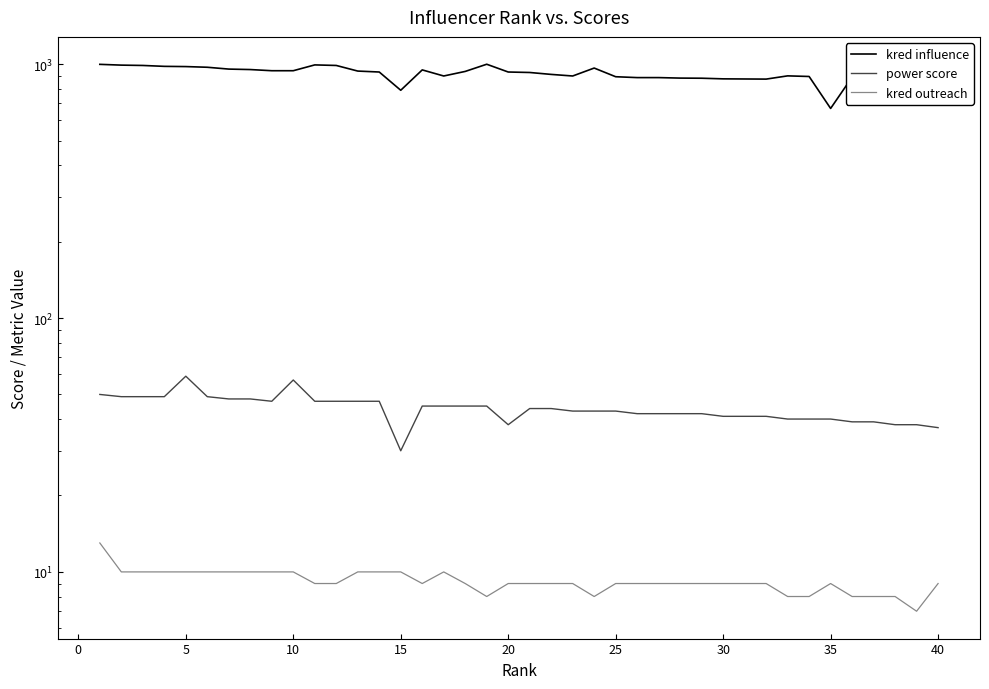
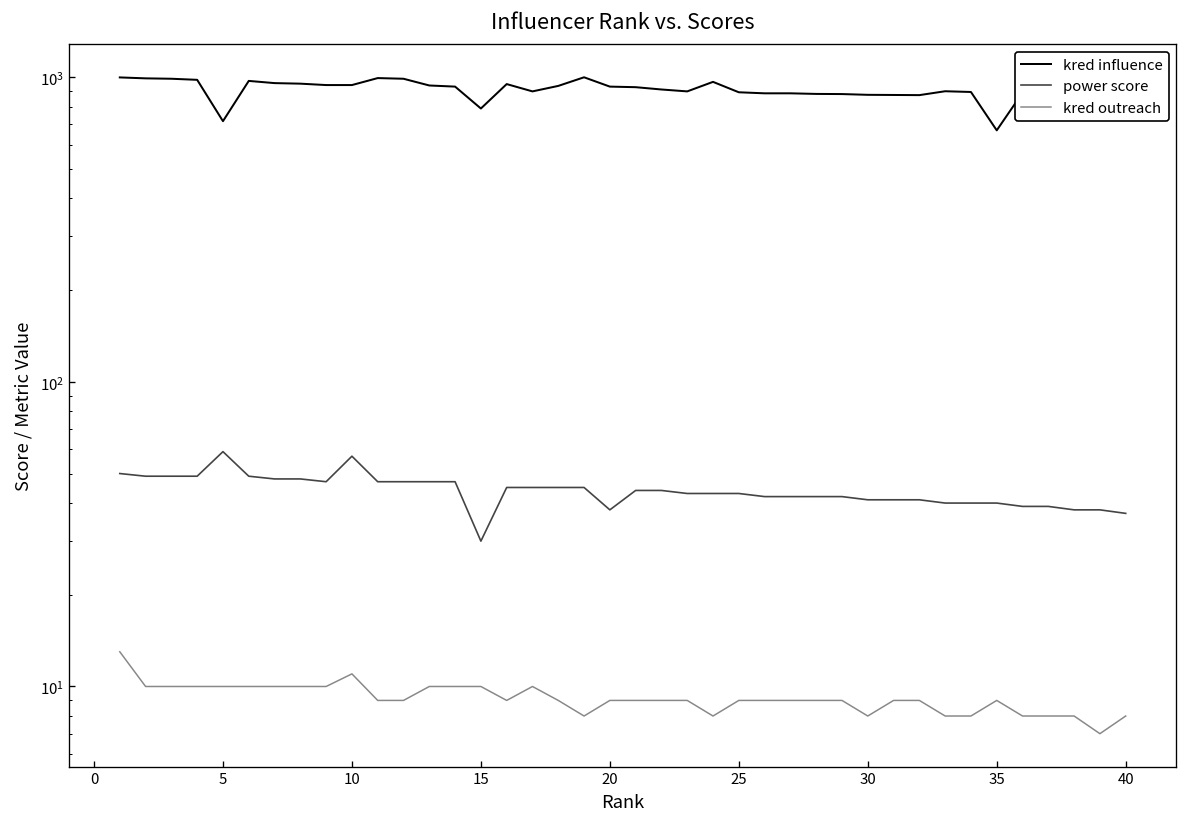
  {
    "kred influence": {
-     "5": 980,
+     "5": 720,
      "10": 940,
      "15": 790,
      "20": 930,
      "25": 890,
      "30": 880,
      "35": 670
    },
    "power score": {
      "5": 59,
      "10": 57,
      "15": 30,
      "20": 38,
      "25": 43,
      "30": 41,
      "35": 40,
      "40": 37
    },
    "kred outreach": {
      "5": 10,
-     "10": 10,
+     "10": 11,
      "15": 10,
      "20": 9,
      "25": 9,
-     "30": 9,
+     "30": 8,
      "35": 9,
-     "40": 9
+     "40": 8
    }
  }
